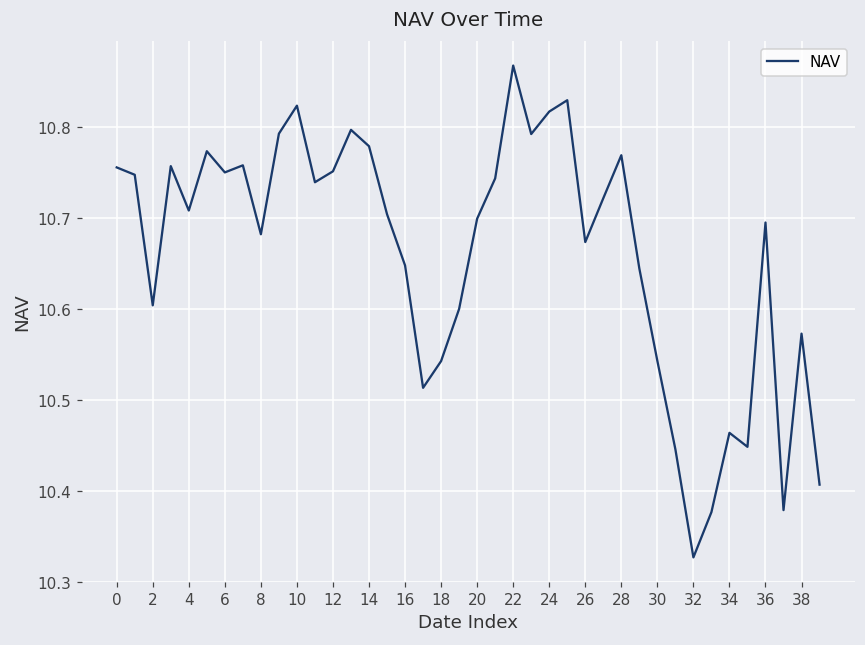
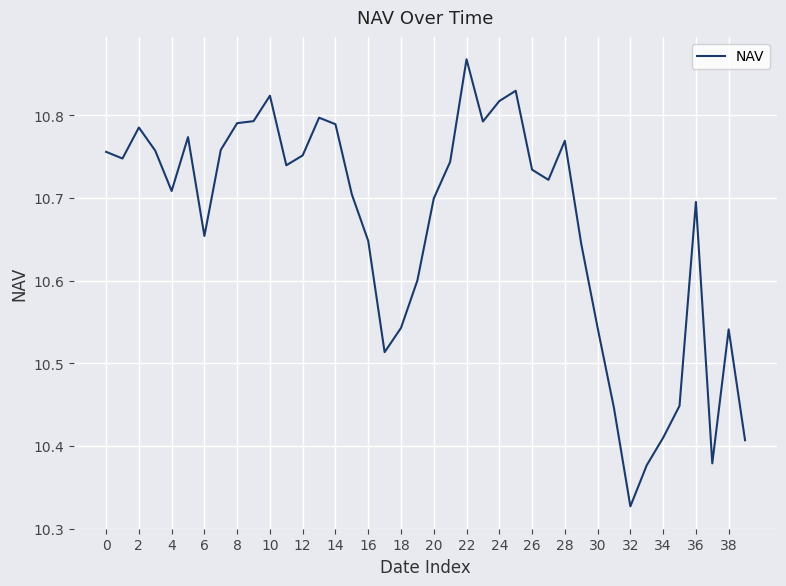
  {
    "0": 10.76,
-   "2": 10.60,
+   "2": 10.79,
    "4": 10.71,
-   "6": 10.75,
-   "8": 10.68,
+   "6": 10.65,
+   "8": 10.79,
    "10": 10.82,
    "12": 10.75,
-   "14": 10.78,
+   "14": 10.79,
    "16": 10.65,
    "18": 10.54,
    "20": 10.70,
    "22": 10.87,
    "24": 10.82,
-   "26": 10.67,
+   "26": 10.73,
    "28": 10.77,
    "30": 10.54,
    "32": 10.33,
-   "34": 10.46,
+   "34": 10.41,
    "36": 10.70,
-   "38": 10.57
+   "38": 10.54
  }
